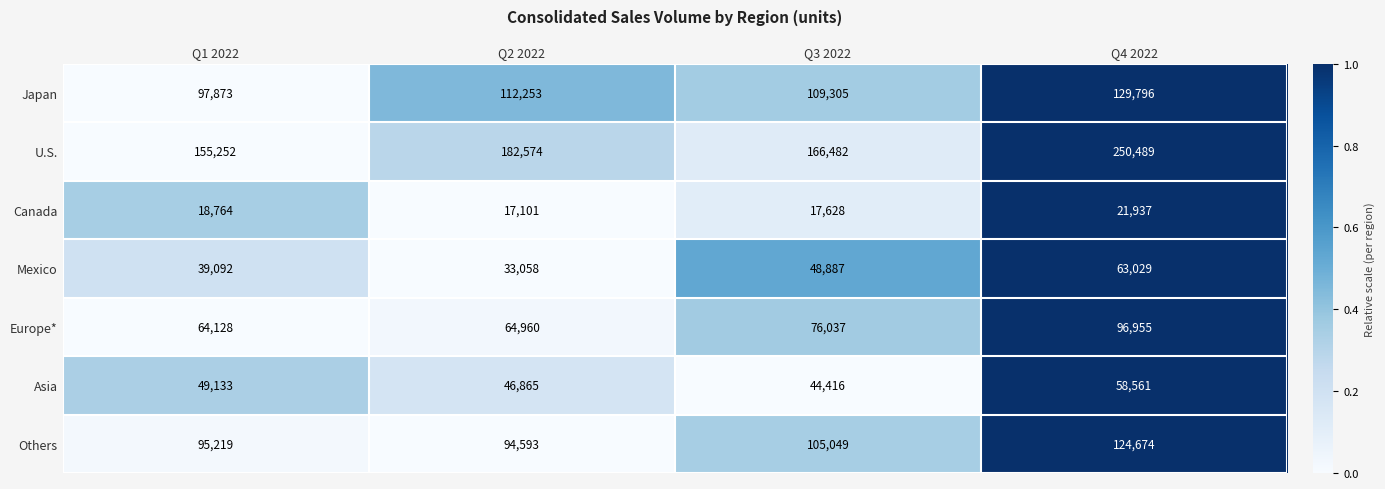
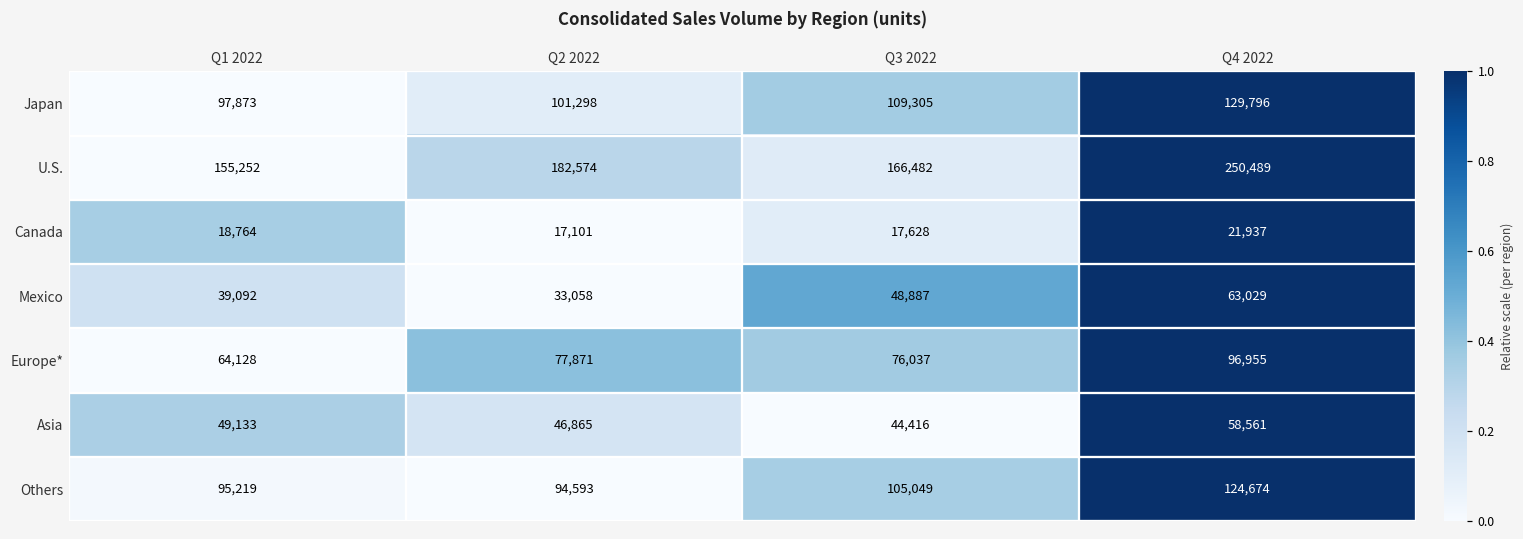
  {
    "Japan": {
      "Q1 2022": "97,873",
-     "Q2 2022": "112,253",
+     "Q2 2022": "101,298",
      "Q3 2022": "109,305",
      "Q4 2022": "129,796"
    },
    "U.S.": {
      "Q1 2022": "155,252",
      "Q2 2022": "182,574",
      "Q3 2022": "166,482",
      "Q4 2022": "250,489"
    },
    "Canada": {
      "Q1 2022": "18,764",
      "Q2 2022": "17,101",
      "Q3 2022": "17,628",
      "Q4 2022": "21,937"
    },
    "Mexico": {
      "Q1 2022": "39,092",
      "Q2 2022": "33,058",
      "Q3 2022": "48,887",
      "Q4 2022": "63,029"
    },
    "Europe*": {
      "Q1 2022": "64,128",
-     "Q2 2022": "64,960",
+     "Q2 2022": "77,871",
      "Q3 2022": "76,037",
      "Q4 2022": "96,955"
    },
    "Asia": {
      "Q1 2022": "49,133",
      "Q2 2022": "46,865",
      "Q3 2022": "44,416",
      "Q4 2022": "58,561"
    },
    "Others": {
      "Q1 2022": "95,219",
      "Q2 2022": "94,593",
      "Q3 2022": "105,049",
      "Q4 2022": "124,674"
    }
  }
